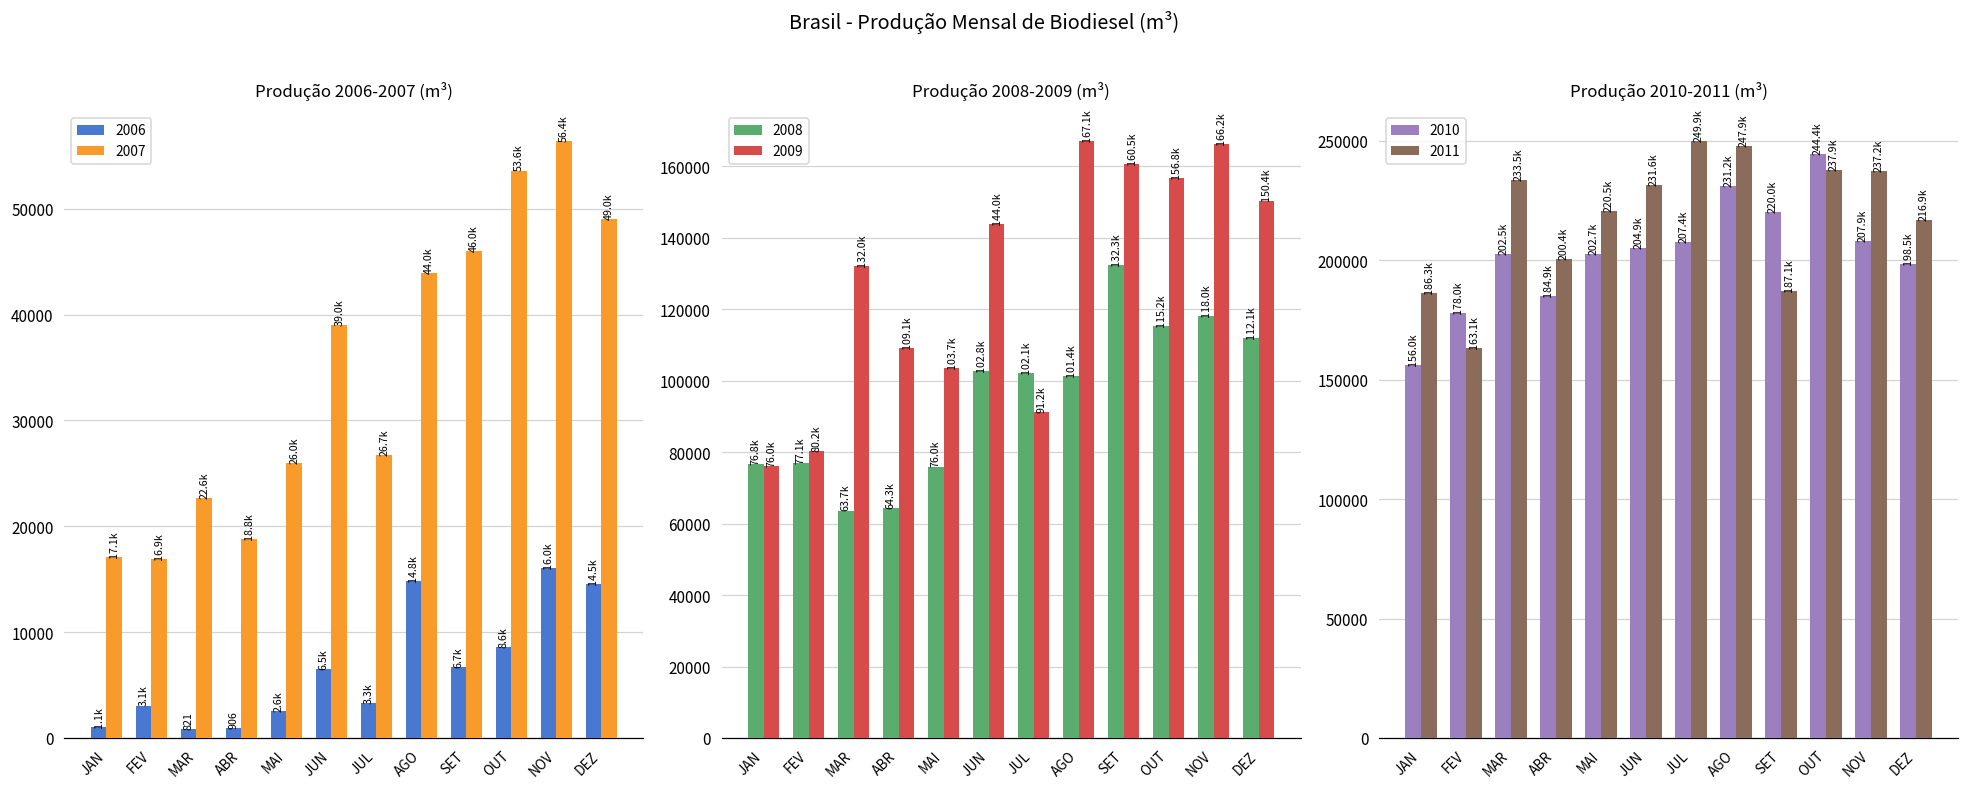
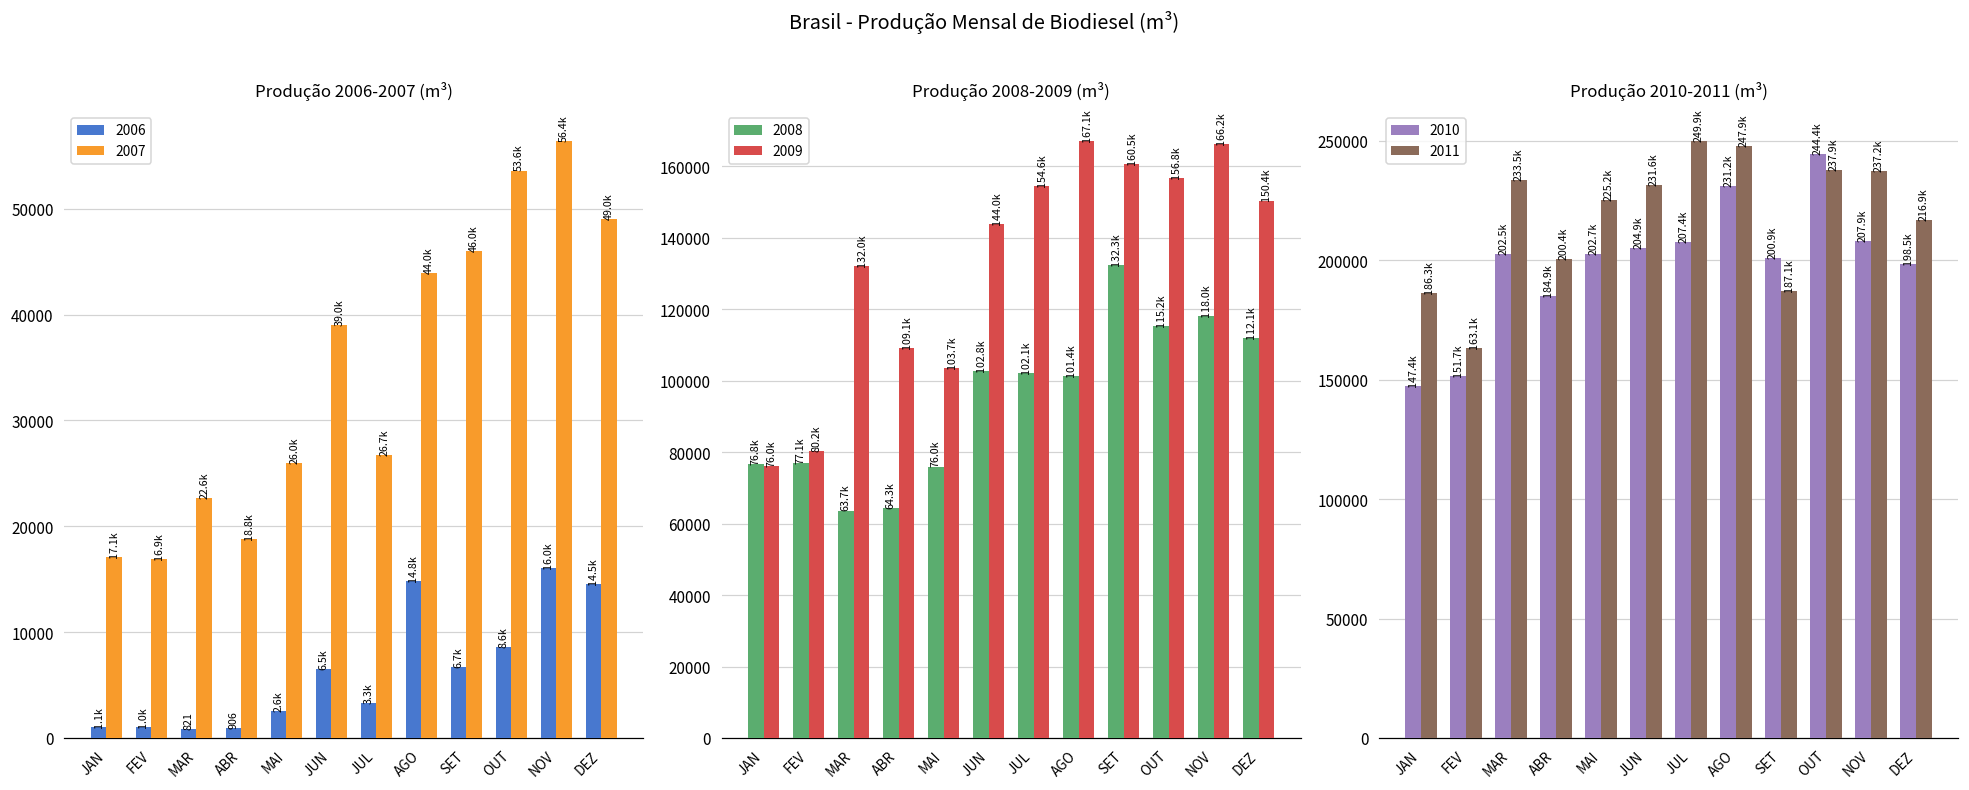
  {
    "Produção 2006-2007 (m³)": {
      "2006": {
        "JAN": "1.1k",
-       "FEV": "3.1k",
+       "FEV": "1.0k",
        "MAR": "821",
        "ABR": "906",
        "MAI": "2.6k",
        "JUN": "6.5k",
        "JUL": "3.3k",
        "AGO": "14.8k",
        "SET": "6.7k",
        "OUT": "8.6k",
        "NOV": "16.0k",
        "DEZ": "14.5k"
      },
      "2007": {
        "JAN": "17.1k",
        "FEV": "16.9k",
        "MAR": "22.6k",
        "ABR": "18.8k",
        "MAI": "26.0k",
        "JUN": "39.0k",
        "JUL": "26.7k",
        "AGO": "44.0k",
        "SET": "46.0k",
        "OUT": "53.6k",
        "NOV": "56.4k",
        "DEZ": "49.0k"
      }
    },
    "Produção 2008-2009 (m³)": {
      "2008": {
        "JAN": "76.8k",
        "FEV": "77.1k",
        "MAR": "63.7k",
        "ABR": "64.3k",
        "MAI": "76.0k",
        "JUN": "102.8k",
        "JUL": "102.1k",
        "AGO": "101.4k",
        "SET": "132.3k",
        "OUT": "115.2k",
        "NOV": "118.0k",
        "DEZ": "112.1k"
      },
      "2009": {
        "JAN": "76.0k",
        "FEV": "80.2k",
        "MAR": "132.0k",
        "ABR": "109.1k",
        "MAI": "103.7k",
        "JUN": "144.0k",
-       "JUL": "91.2k",
+       "JUL": "154.6k",
        "AGO": "167.1k",
        "SET": "160.5k",
        "OUT": "156.8k",
        "NOV": "166.2k",
        "DEZ": "150.4k"
      }
    },
    "Produção 2010-2011 (m³)": {
      "2010": {
-       "JAN": "156.0k",
-       "FEV": "178.0k",
+       "JAN": "147.4k",
+       "FEV": "151.7k",
        "MAR": "202.5k",
        "ABR": "184.9k",
        "MAI": "202.7k",
        "JUN": "204.9k",
        "JUL": "207.4k",
        "AGO": "231.2k",
-       "SET": "220.0k",
+       "SET": "200.9k",
        "OUT": "244.4k",
        "NOV": "207.9k",
        "DEZ": "198.5k"
      },
      "2011": {
        "JAN": "186.3k",
        "FEV": "163.1k",
        "MAR": "233.5k",
        "ABR": "200.4k",
-       "MAI": "220.5k",
+       "MAI": "225.2k",
        "JUN": "231.6k",
        "JUL": "249.9k",
        "AGO": "247.9k",
        "SET": "187.1k",
        "OUT": "237.9k",
        "NOV": "237.2k",
        "DEZ": "216.9k"
      }
    }
  }
